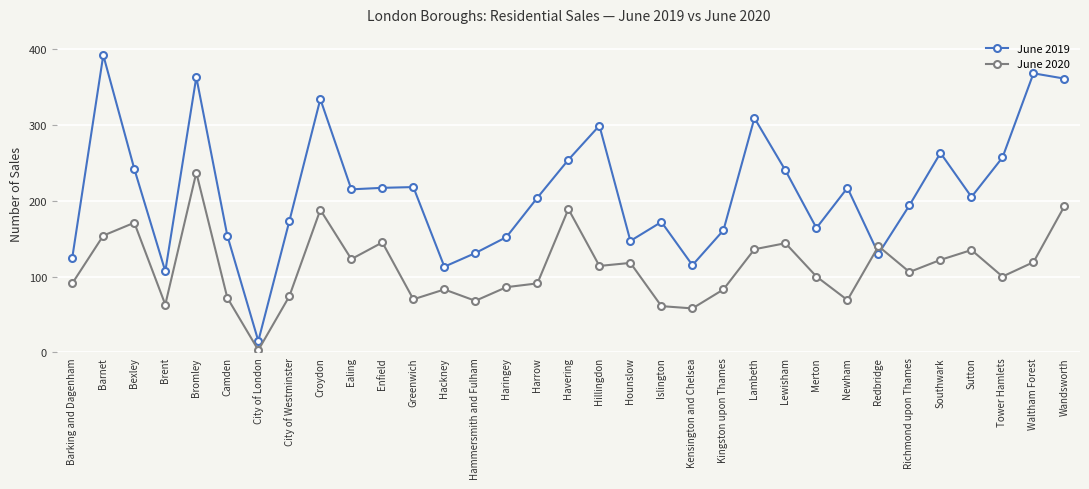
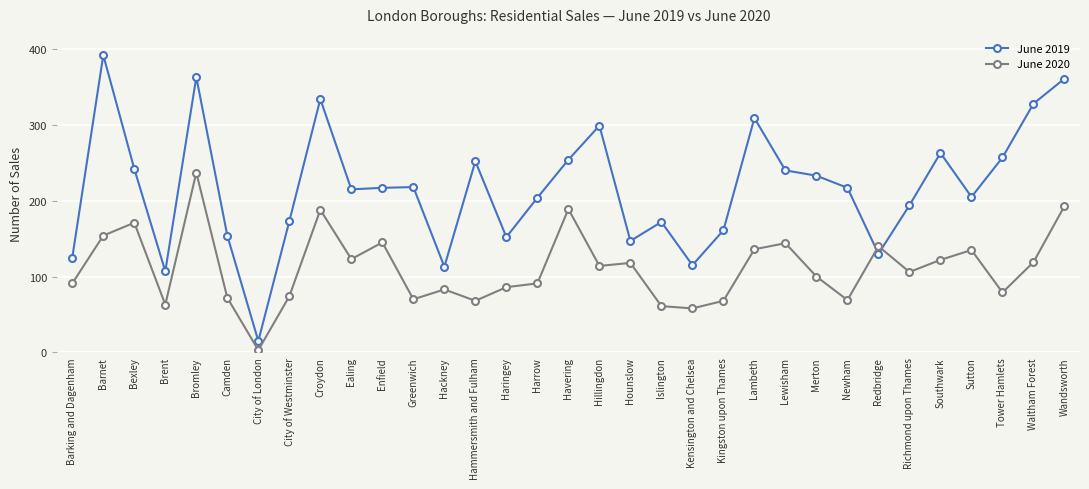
  {
    "June 2019": {
      "Barking and Dagenham": 130,
      "Barnet": 390,
      "Bexley": 240,
      "Brent": 110,
      "Bromley": 360,
      "Camden": 150,
      "City of London": 20,
      "City of Westminster": 170,
      "Croydon": 330,
      "Ealing": 220,
      "Enfield": 220,
      "Greenwich": 220,
      "Hackney": 110,
-     "Hammersmith and Fulham": 130,
+     "Hammersmith and Fulham": 250,
      "Haringey": 150,
      "Harrow": 200,
      "Havering": 250,
      "Hillingdon": 300,
      "Hounslow": 150,
      "Islington": 170,
      "Kensington and Chelsea": 120,
      "Kingston upon Thames": 160,
      "Lambeth": 310,
      "Lewisham": 240,
-     "Merton": 160,
+     "Merton": 230,
      "Newham": 220,
      "Redbridge": 130,
      "Richmond upon Thames": 190,
      "Southwark": 260,
      "Sutton": 210,
      "Tower Hamlets": 260,
-     "Waltham Forest": 370,
+     "Waltham Forest": 330,
      "Wandsworth": 360
    },
    "June 2020": {
      "Barking and Dagenham": 90,
      "Barnet": 150,
      "Bexley": 170,
      "Brent": 60,
      "Bromley": 240,
      "Camden": 70,
      "City of London": 0,
      "City of Westminster": 70,
      "Croydon": 190,
      "Ealing": 120,
      "Enfield": 150,
      "Greenwich": 70,
      "Hackney": 80,
      "Hammersmith and Fulham": 70,
      "Haringey": 90,
      "Harrow": 90,
      "Havering": 190,
      "Hillingdon": 110,
      "Hounslow": 120,
      "Islington": 60,
      "Kensington and Chelsea": 60,
-     "Kingston upon Thames": 80,
+     "Kingston upon Thames": 70,
      "Lambeth": 140,
      "Lewisham": 140,
      "Merton": 100,
      "Newham": 70,
      "Redbridge": 140,
      "Richmond upon Thames": 110,
      "Southwark": 120,
      "Sutton": 140,
-     "Tower Hamlets": 100,
+     "Tower Hamlets": 80,
      "Waltham Forest": 120,
      "Wandsworth": 190
    }
  }
